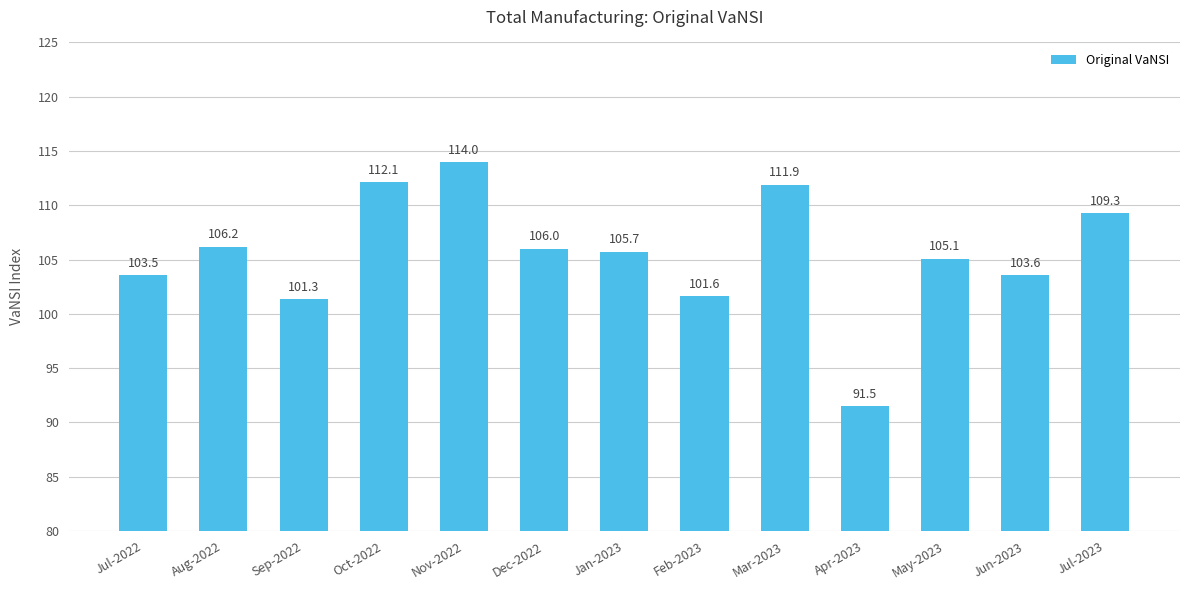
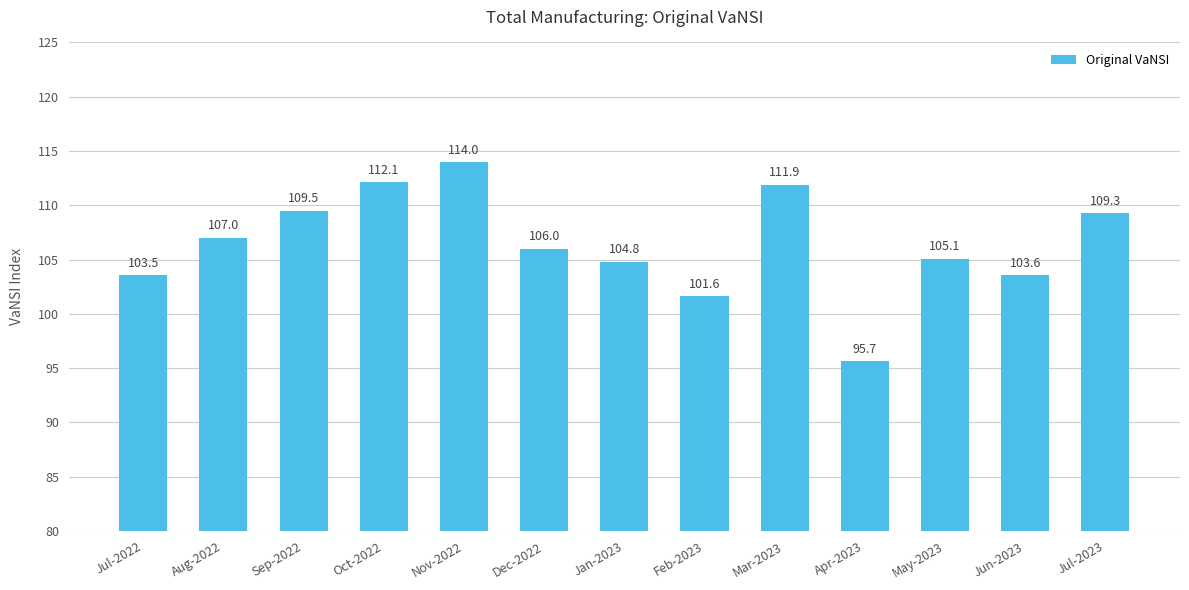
  {
    "Jul-2022": 103.5,
-   "Aug-2022": 106.2,
-   "Sep-2022": 101.3,
+   "Aug-2022": 107.0,
+   "Sep-2022": 109.5,
    "Oct-2022": 112.1,
    "Nov-2022": 114.0,
    "Dec-2022": 106.0,
-   "Jan-2023": 105.7,
+   "Jan-2023": 104.8,
    "Feb-2023": 101.6,
    "Mar-2023": 111.9,
-   "Apr-2023": 91.5,
+   "Apr-2023": 95.7,
    "May-2023": 105.1,
    "Jun-2023": 103.6,
    "Jul-2023": 109.3
  }
